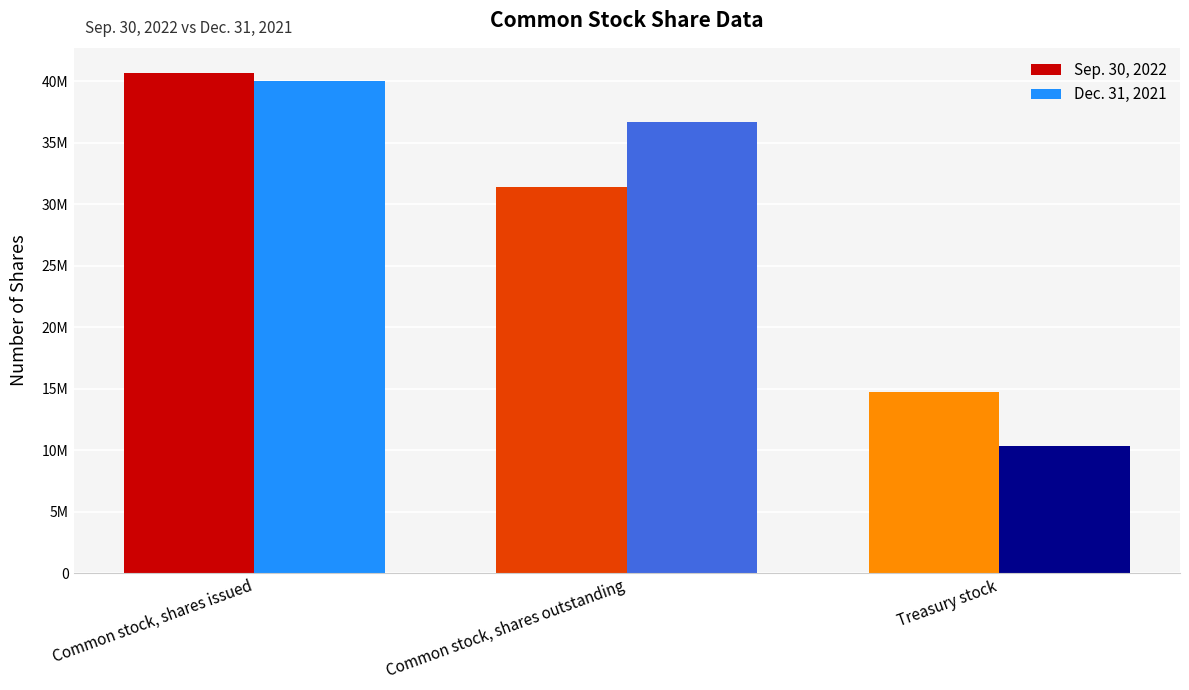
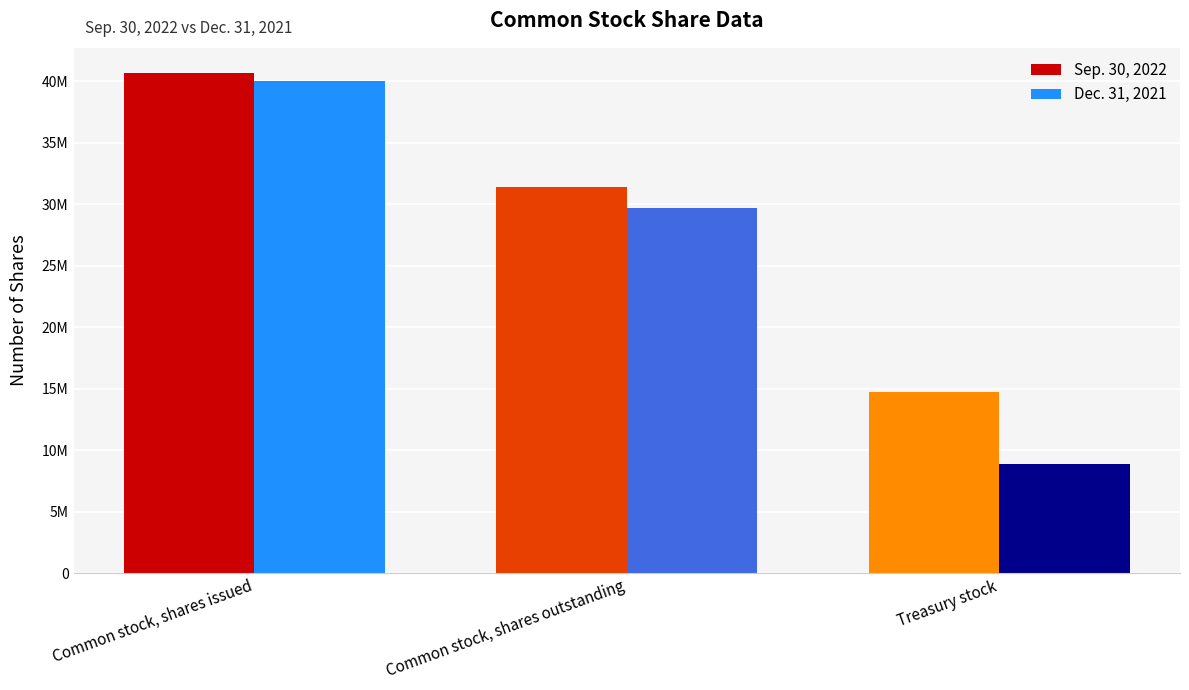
  {
    "Sep. 30, 2022": {
      "Common stock, shares issued": 40700000,
      "Common stock, shares outstanding": 31400000,
      "Treasury stock": 14700000
    },
    "Dec. 31, 2021": {
      "Common stock, shares issued": 40000000,
-     "Common stock, shares outstanding": 36700000,
-     "Treasury stock": 10300000
+     "Common stock, shares outstanding": 29700000,
+     "Treasury stock": 8900000
    }
  }
